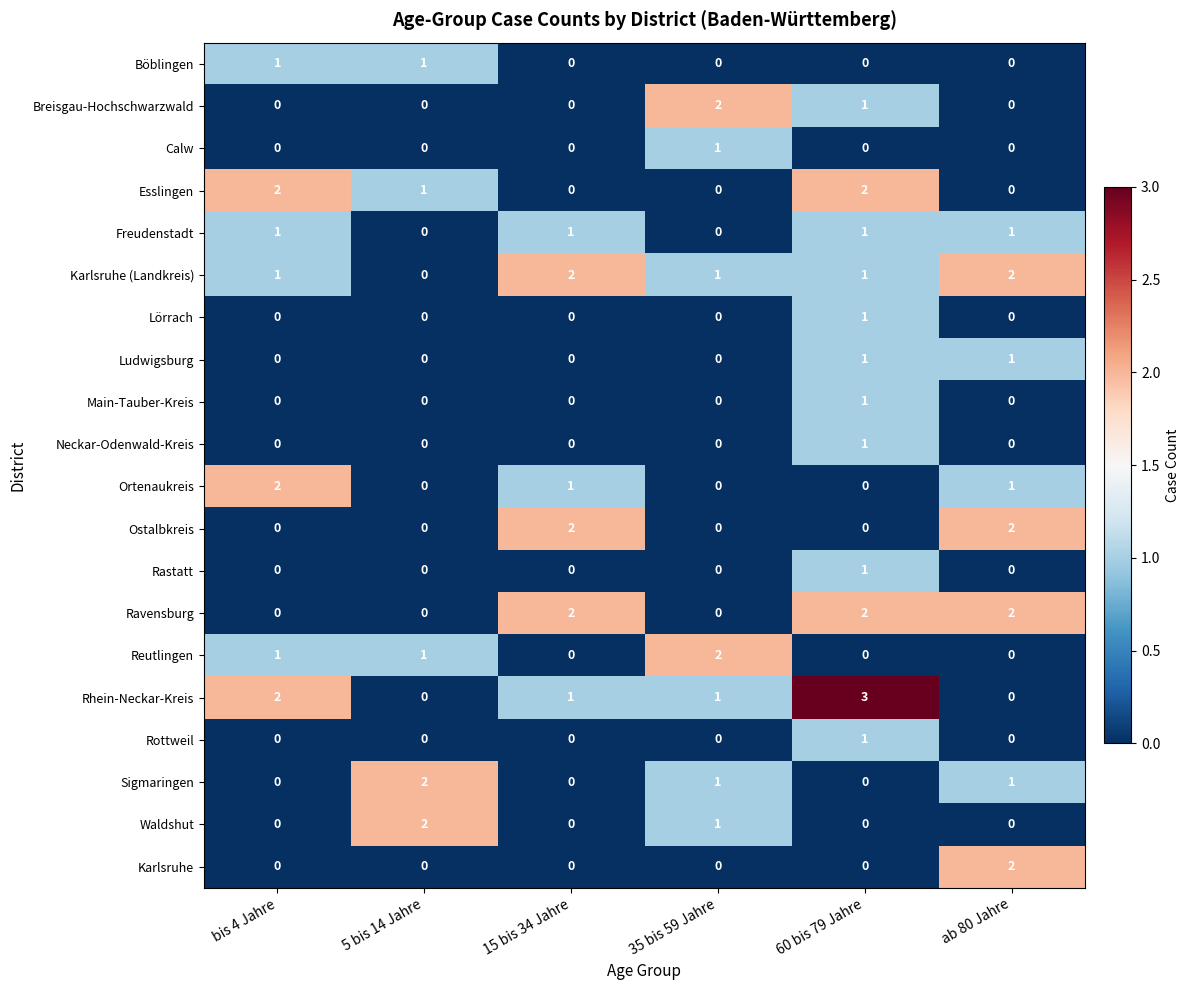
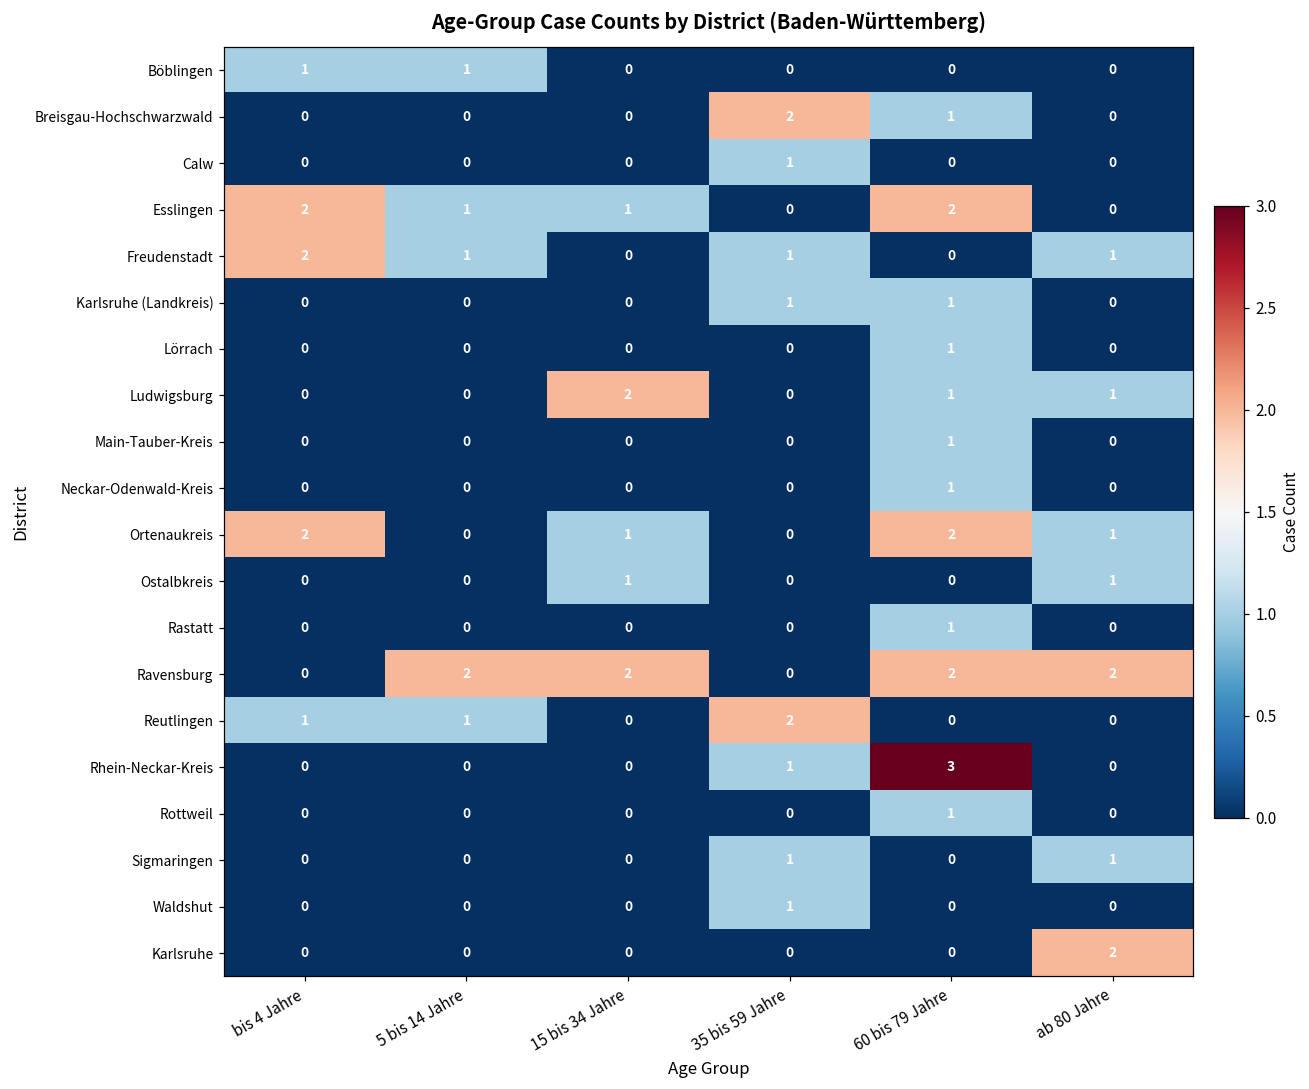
  {
    "Böblingen": {
      "bis 4 Jahre": 1,
      "5 bis 14 Jahre": 1,
      "15 bis 34 Jahre": 0,
      "35 bis 59 Jahre": 0,
      "60 bis 79 Jahre": 0,
      "ab 80 Jahre": 0
    },
    "Breisgau-Hochschwarzwald": {
      "bis 4 Jahre": 0,
      "5 bis 14 Jahre": 0,
      "15 bis 34 Jahre": 0,
      "35 bis 59 Jahre": 2,
      "60 bis 79 Jahre": 1,
      "ab 80 Jahre": 0
    },
    "Calw": {
      "bis 4 Jahre": 0,
      "5 bis 14 Jahre": 0,
      "15 bis 34 Jahre": 0,
      "35 bis 59 Jahre": 1,
      "60 bis 79 Jahre": 0,
      "ab 80 Jahre": 0
    },
    "Esslingen": {
      "bis 4 Jahre": 2,
      "5 bis 14 Jahre": 1,
-     "15 bis 34 Jahre": 0,
+     "15 bis 34 Jahre": 1,
      "35 bis 59 Jahre": 0,
      "60 bis 79 Jahre": 2,
      "ab 80 Jahre": 0
    },
    "Freudenstadt": {
-     "bis 4 Jahre": 1,
-     "5 bis 14 Jahre": 0,
-     "15 bis 34 Jahre": 1,
-     "35 bis 59 Jahre": 0,
-     "60 bis 79 Jahre": 1,
+     "bis 4 Jahre": 2,
+     "5 bis 14 Jahre": 1,
+     "15 bis 34 Jahre": 0,
+     "35 bis 59 Jahre": 1,
+     "60 bis 79 Jahre": 0,
      "ab 80 Jahre": 1
    },
    "Karlsruhe (Landkreis)": {
-     "bis 4 Jahre": 1,
+     "bis 4 Jahre": 0,
      "5 bis 14 Jahre": 0,
-     "15 bis 34 Jahre": 2,
+     "15 bis 34 Jahre": 0,
      "35 bis 59 Jahre": 1,
      "60 bis 79 Jahre": 1,
-     "ab 80 Jahre": 2
+     "ab 80 Jahre": 0
    },
    "Lörrach": {
      "bis 4 Jahre": 0,
      "5 bis 14 Jahre": 0,
      "15 bis 34 Jahre": 0,
      "35 bis 59 Jahre": 0,
      "60 bis 79 Jahre": 1,
      "ab 80 Jahre": 0
    },
    "Ludwigsburg": {
      "bis 4 Jahre": 0,
      "5 bis 14 Jahre": 0,
-     "15 bis 34 Jahre": 0,
+     "15 bis 34 Jahre": 2,
      "35 bis 59 Jahre": 0,
      "60 bis 79 Jahre": 1,
      "ab 80 Jahre": 1
    },
    "Main-Tauber-Kreis": {
      "bis 4 Jahre": 0,
      "5 bis 14 Jahre": 0,
      "15 bis 34 Jahre": 0,
      "35 bis 59 Jahre": 0,
      "60 bis 79 Jahre": 1,
      "ab 80 Jahre": 0
    },
    "Neckar-Odenwald-Kreis": {
      "bis 4 Jahre": 0,
      "5 bis 14 Jahre": 0,
      "15 bis 34 Jahre": 0,
      "35 bis 59 Jahre": 0,
      "60 bis 79 Jahre": 1,
      "ab 80 Jahre": 0
    },
    "Ortenaukreis": {
      "bis 4 Jahre": 2,
      "5 bis 14 Jahre": 0,
      "15 bis 34 Jahre": 1,
      "35 bis 59 Jahre": 0,
-     "60 bis 79 Jahre": 0,
+     "60 bis 79 Jahre": 2,
      "ab 80 Jahre": 1
    },
    "Ostalbkreis": {
      "bis 4 Jahre": 0,
      "5 bis 14 Jahre": 0,
-     "15 bis 34 Jahre": 2,
+     "15 bis 34 Jahre": 1,
      "35 bis 59 Jahre": 0,
      "60 bis 79 Jahre": 0,
-     "ab 80 Jahre": 2
+     "ab 80 Jahre": 1
    },
    "Rastatt": {
      "bis 4 Jahre": 0,
      "5 bis 14 Jahre": 0,
      "15 bis 34 Jahre": 0,
      "35 bis 59 Jahre": 0,
      "60 bis 79 Jahre": 1,
      "ab 80 Jahre": 0
    },
    "Ravensburg": {
      "bis 4 Jahre": 0,
-     "5 bis 14 Jahre": 0,
+     "5 bis 14 Jahre": 2,
      "15 bis 34 Jahre": 2,
      "35 bis 59 Jahre": 0,
      "60 bis 79 Jahre": 2,
      "ab 80 Jahre": 2
    },
    "Reutlingen": {
      "bis 4 Jahre": 1,
      "5 bis 14 Jahre": 1,
      "15 bis 34 Jahre": 0,
      "35 bis 59 Jahre": 2,
      "60 bis 79 Jahre": 0,
      "ab 80 Jahre": 0
    },
    "Rhein-Neckar-Kreis": {
-     "bis 4 Jahre": 2,
+     "bis 4 Jahre": 0,
      "5 bis 14 Jahre": 0,
-     "15 bis 34 Jahre": 1,
+     "15 bis 34 Jahre": 0,
      "35 bis 59 Jahre": 1,
      "60 bis 79 Jahre": 3,
      "ab 80 Jahre": 0
    },
    "Rottweil": {
      "bis 4 Jahre": 0,
      "5 bis 14 Jahre": 0,
      "15 bis 34 Jahre": 0,
      "35 bis 59 Jahre": 0,
      "60 bis 79 Jahre": 1,
      "ab 80 Jahre": 0
    },
    "Sigmaringen": {
      "bis 4 Jahre": 0,
-     "5 bis 14 Jahre": 2,
+     "5 bis 14 Jahre": 0,
      "15 bis 34 Jahre": 0,
      "35 bis 59 Jahre": 1,
      "60 bis 79 Jahre": 0,
      "ab 80 Jahre": 1
    },
    "Waldshut": {
      "bis 4 Jahre": 0,
-     "5 bis 14 Jahre": 2,
+     "5 bis 14 Jahre": 0,
      "15 bis 34 Jahre": 0,
      "35 bis 59 Jahre": 1,
      "60 bis 79 Jahre": 0,
      "ab 80 Jahre": 0
    },
    "Karlsruhe": {
      "bis 4 Jahre": 0,
      "5 bis 14 Jahre": 0,
      "15 bis 34 Jahre": 0,
      "35 bis 59 Jahre": 0,
      "60 bis 79 Jahre": 0,
      "ab 80 Jahre": 2
    }
  }
